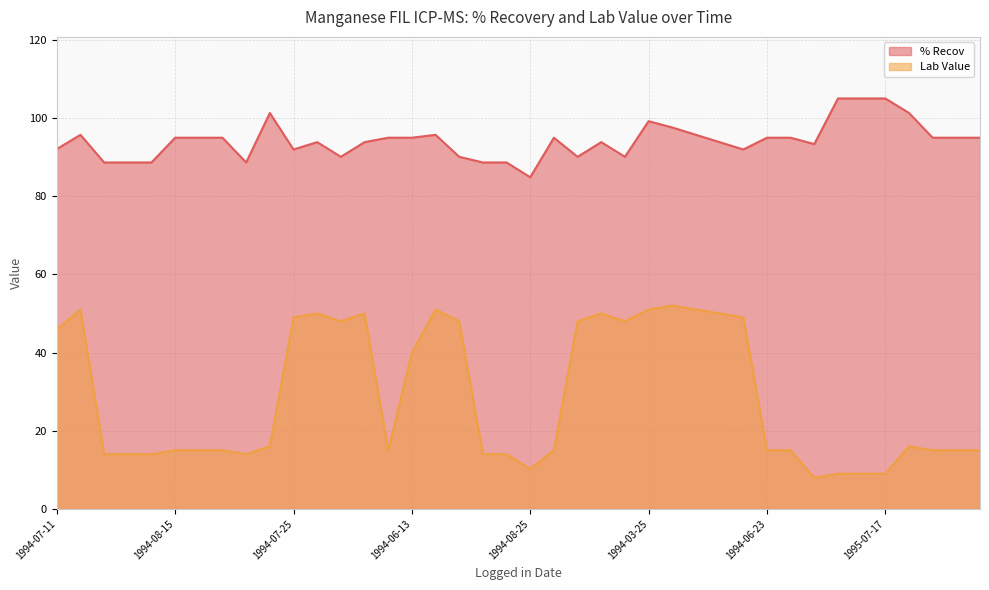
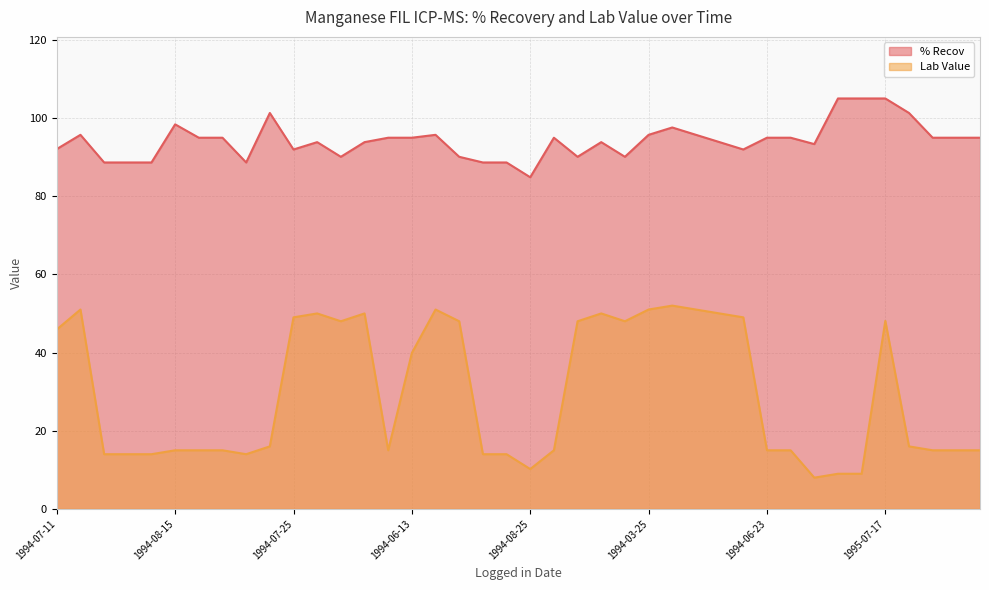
  {
    "% Recov": {
      "1994-07-11": 92,
-     "1994-08-15": 95,
+     "1994-08-15": 98,
      "1994-07-25": 92,
      "1994-06-13": 95,
      "1994-08-25": 85,
-     "1994-03-25": 99,
+     "1994-03-25": 96,
      "1994-06-23": 95,
      "1995-07-17": 105
    },
    "Lab Value": {
      "1994-07-11": 46,
      "1994-08-15": 15,
      "1994-07-25": 49,
      "1994-06-13": 40,
      "1994-08-25": 10,
      "1994-03-25": 51,
      "1994-06-23": 15,
-     "1995-07-17": 9
+     "1995-07-17": 48
    }
  }
